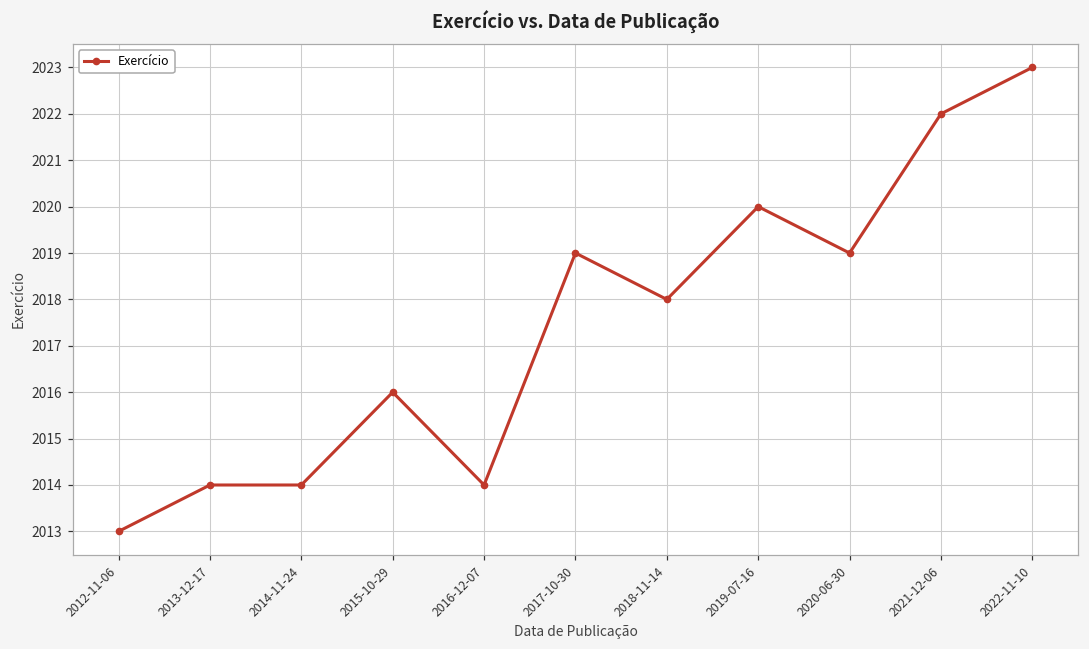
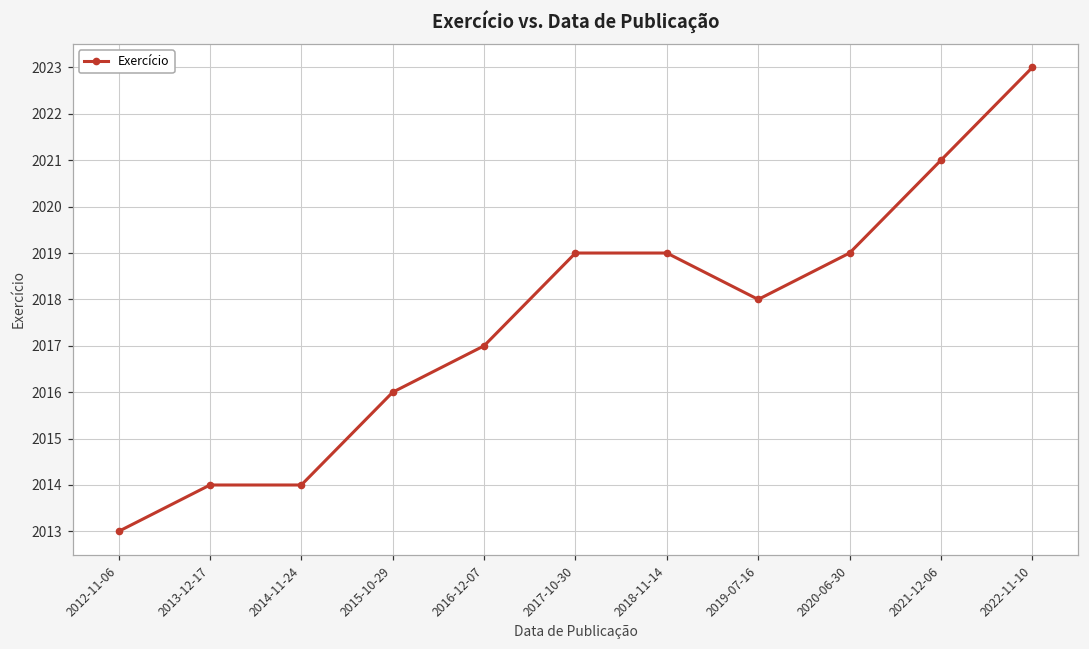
  {
    "2012-11-06": 2013,
    "2013-12-17": 2014,
    "2014-11-24": 2014,
    "2015-10-29": 2016,
-   "2016-12-07": 2014,
+   "2016-12-07": 2017,
    "2017-10-30": 2019,
-   "2018-11-14": 2018,
-   "2019-07-16": 2020,
+   "2018-11-14": 2019,
+   "2019-07-16": 2018,
    "2020-06-30": 2019,
-   "2021-12-06": 2022,
+   "2021-12-06": 2021,
    "2022-11-10": 2023
  }
